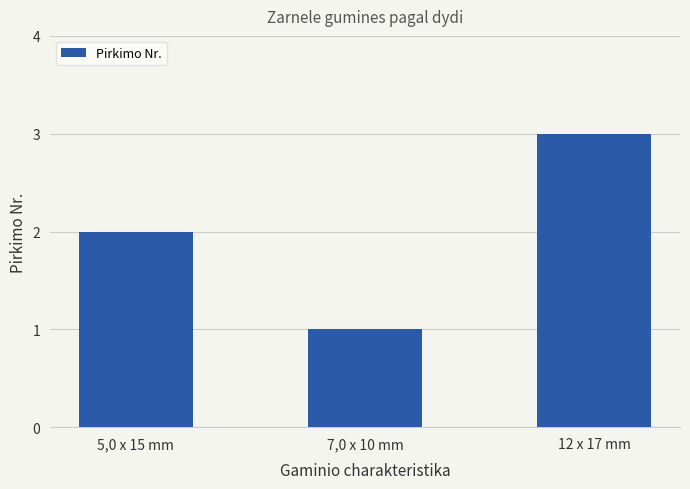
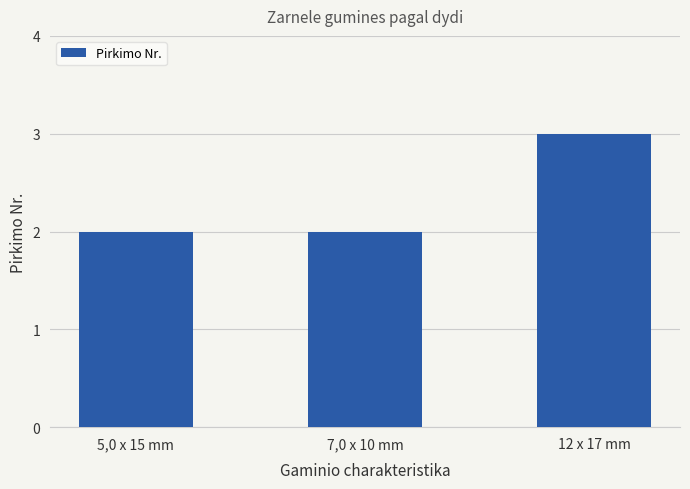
  {
    "5,0 x 15 mm": 2,
-   "7,0 x 10 mm": 1,
+   "7,0 x 10 mm": 2,
    "12 x 17 mm": 3
  }
